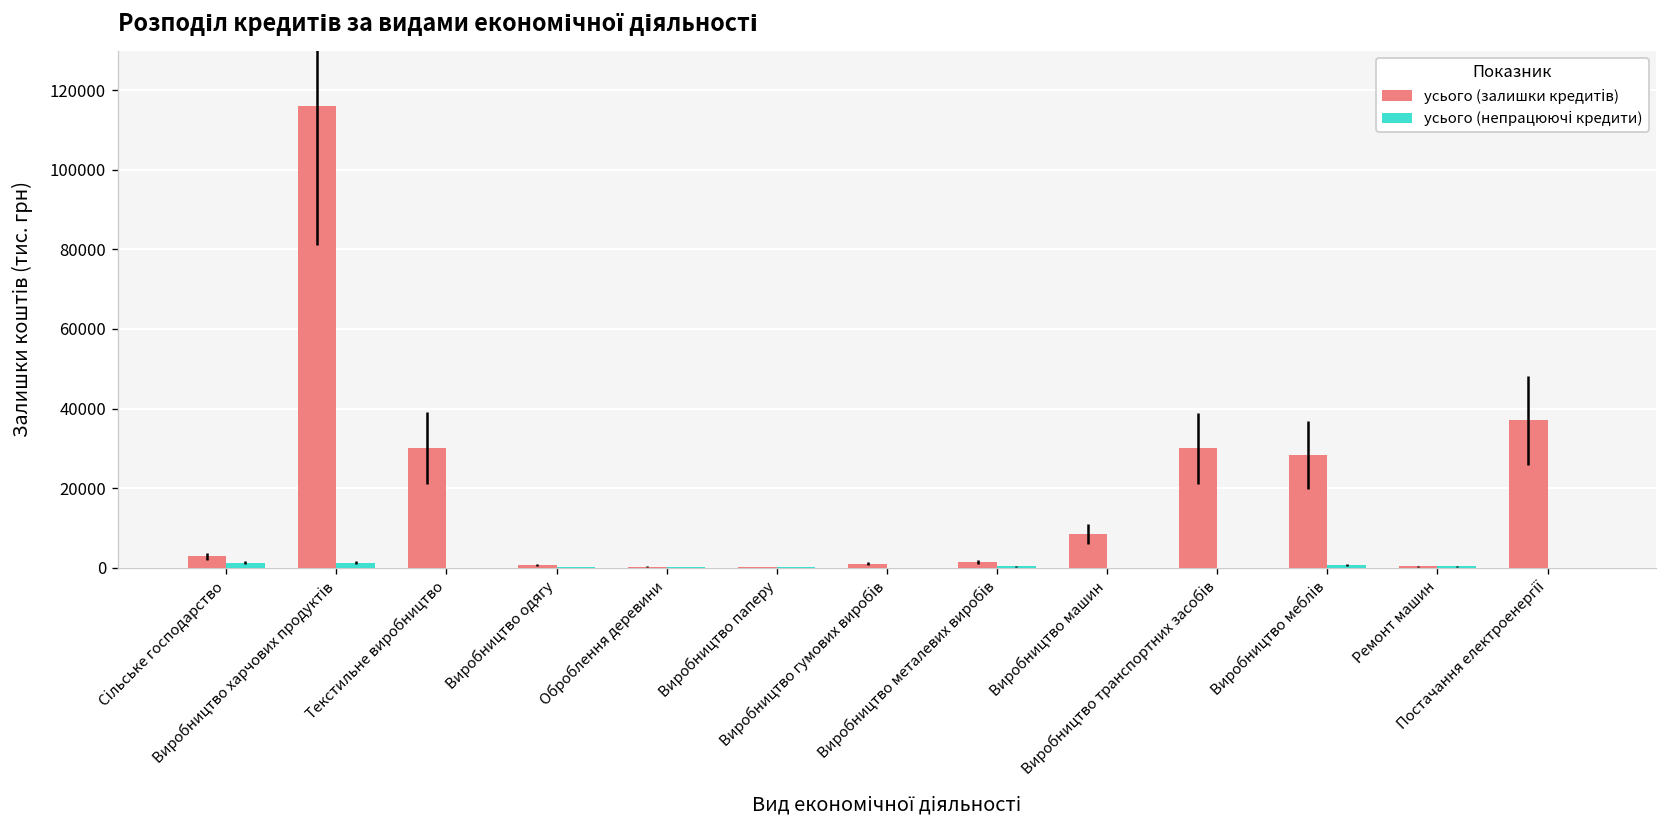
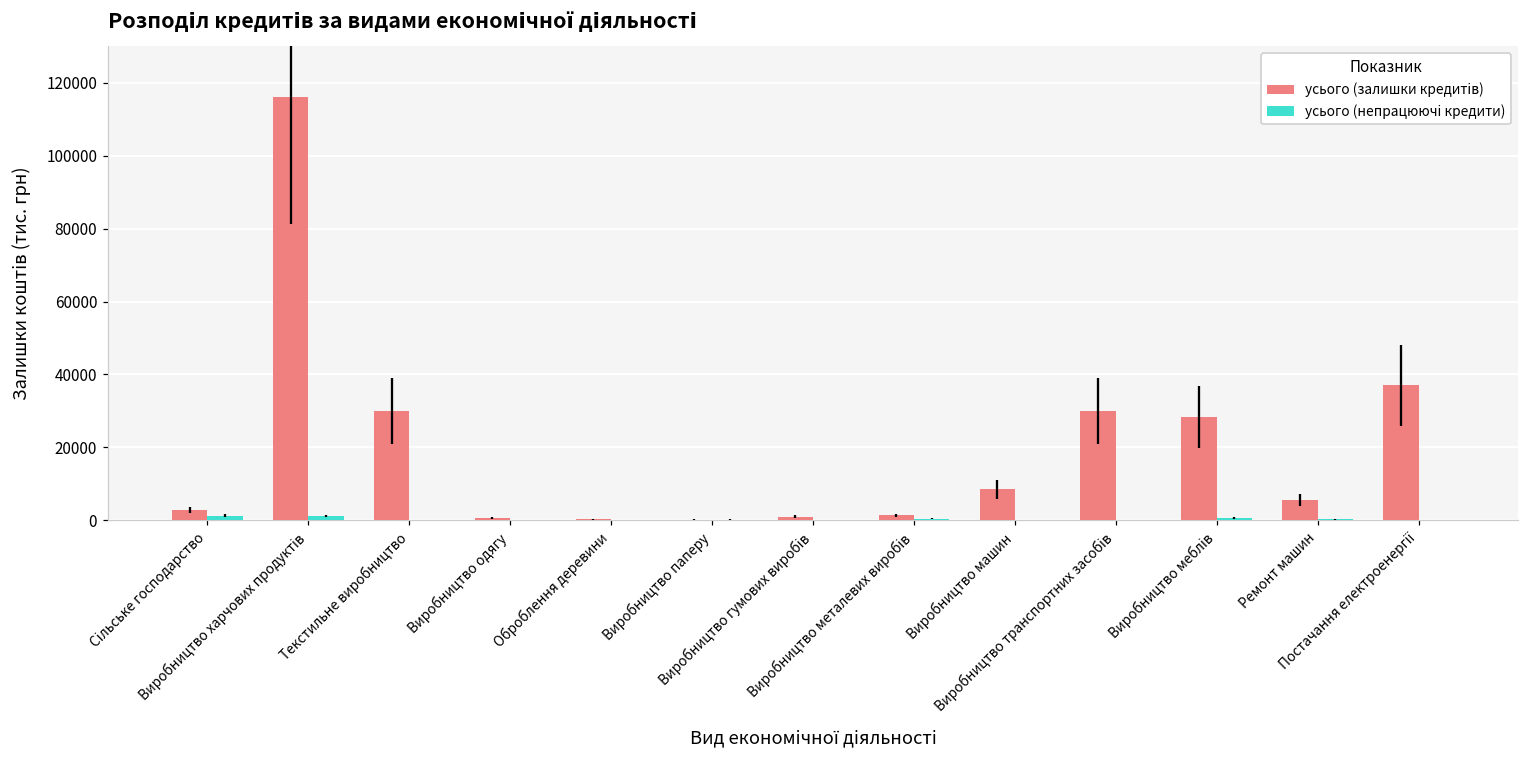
  {
    "усього (залишки кредитів)": {
      "Сільське господарство": 3000,
      "Виробництво харчових продуктів": 116000,
      "Текстильне виробництво": 30000,
      "Виробництво гумових виробів": 1000,
      "Виробництво металевих виробів": 1000,
      "Виробництво машин": 9000,
      "Виробництво транспортних засобів": 30000,
      "Виробництво меблів": 28000,
-     "Ремонт машин": 0,
+     "Ремонт машин": 5000,
      "Постачання електроенергії": 37000
    },
    "усього (непрацюючі кредити)": {
      "Сільське господарство": 1000,
      "Виробництво харчових продуктів": 1000,
      "Текстильне виробництво": 0,
      "Виробництво гумових виробів": 0,
      "Виробництво машин": 0,
      "Виробництво транспортних засобів": 0,
      "Постачання електроенергії": 0
    }
  }
